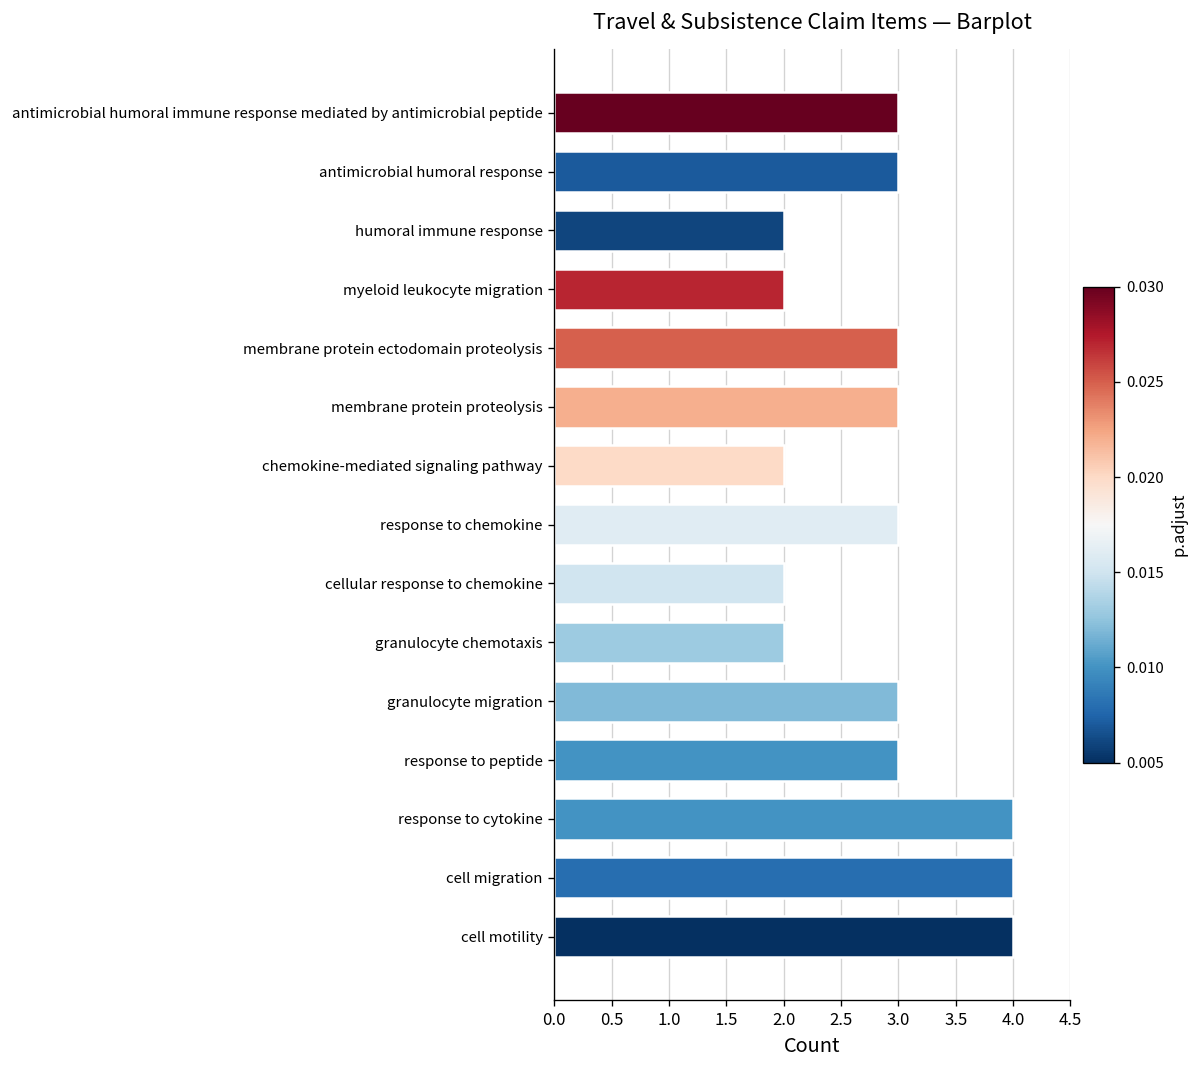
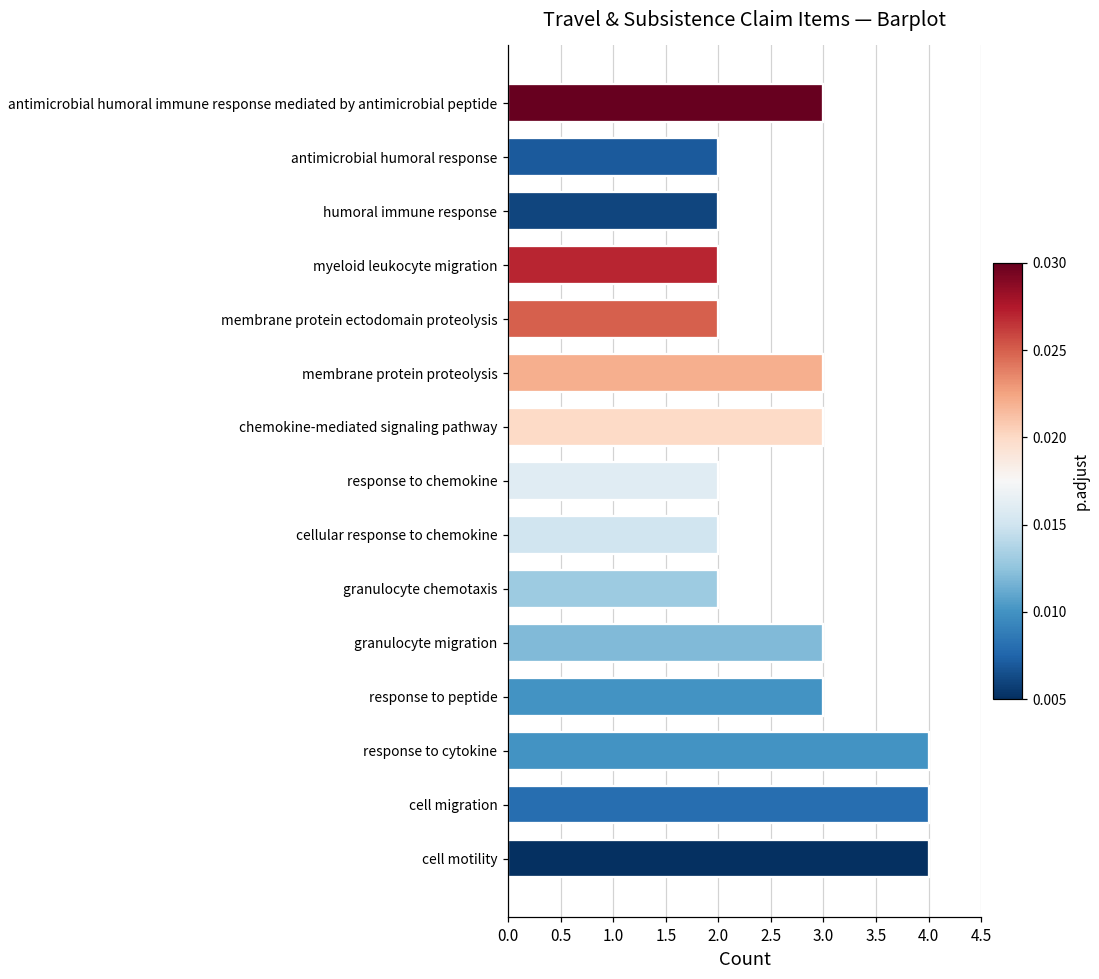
  {
    "antimicrobial humoral immune response mediated by antimicrobial peptide": 3,
-   "antimicrobial humoral response": 3,
+   "antimicrobial humoral response": 2,
    "humoral immune response": 2,
    "myeloid leukocyte migration": 2,
-   "membrane protein ectodomain proteolysis": 3,
+   "membrane protein ectodomain proteolysis": 2,
    "membrane protein proteolysis": 3,
-   "chemokine-mediated signaling pathway": 2,
-   "response to chemokine": 3,
+   "chemokine-mediated signaling pathway": 3,
+   "response to chemokine": 2,
    "cellular response to chemokine": 2,
    "granulocyte chemotaxis": 2,
    "granulocyte migration": 3,
    "response to peptide": 3,
    "response to cytokine": 4,
    "cell migration": 4,
    "cell motility": 4
  }
